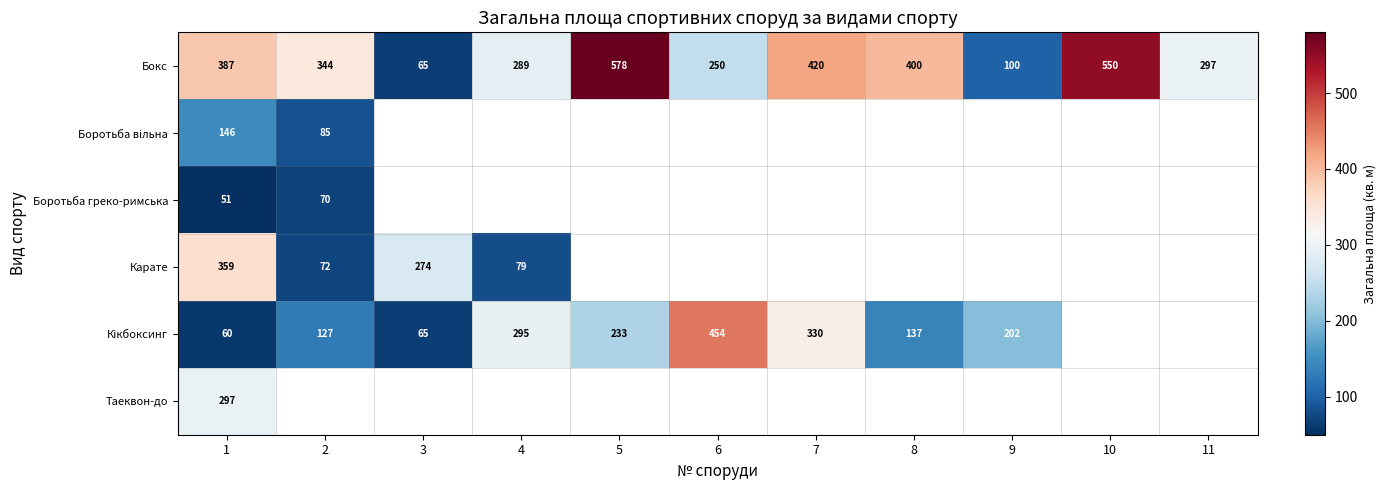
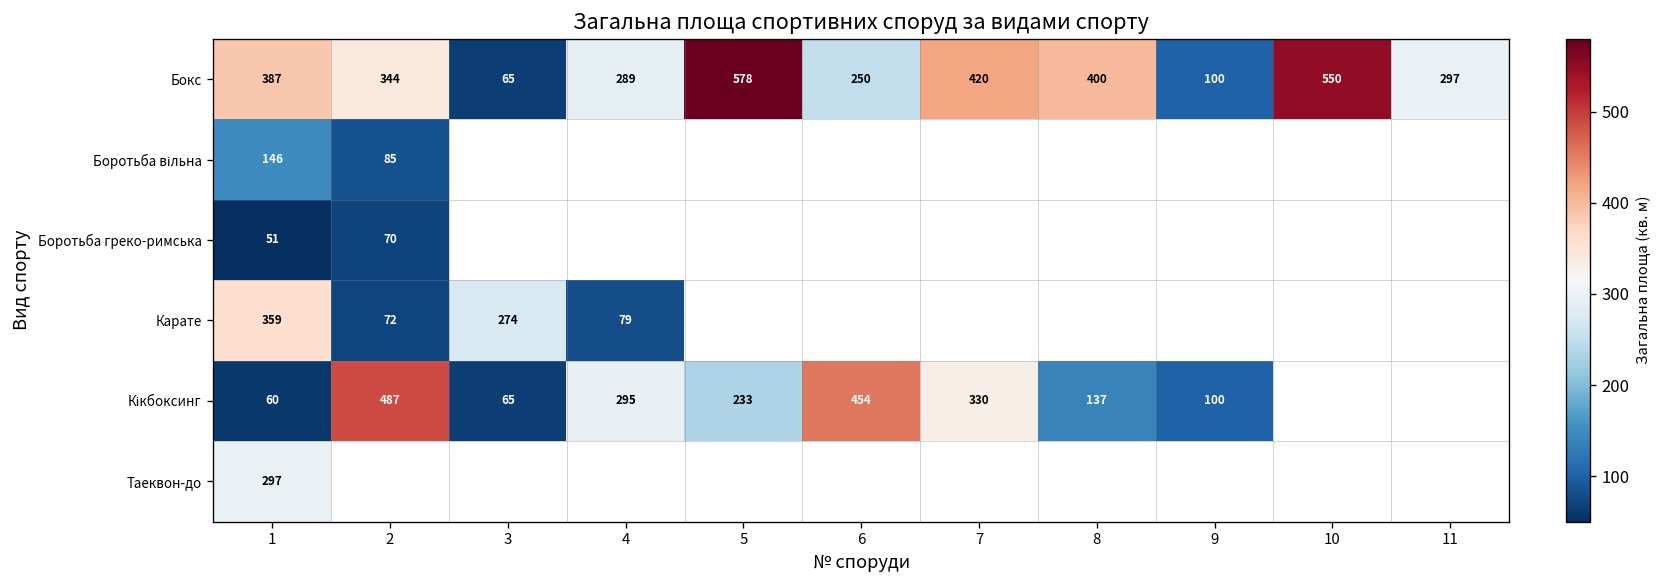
  {
    "Бокс": {
      "1": 387,
      "2": 344,
      "3": 65,
      "4": 289,
      "5": 578,
      "6": 250,
      "7": 420,
      "8": 400,
      "9": 100,
      "10": 550,
      "11": 297
    },
    "Боротьба вільна": {
      "1": 146,
      "2": 85
    },
    "Боротьба греко-римська": {
      "1": 51,
      "2": 70
    },
    "Карате": {
      "1": 359,
      "2": 72,
      "3": 274,
      "4": 79
    },
    "Кікбоксинг": {
      "1": 60,
-     "2": 127,
+     "2": 487,
      "3": 65,
      "4": 295,
      "5": 233,
      "6": 454,
      "7": 330,
      "8": 137,
-     "9": 202
+     "9": 100
    },
    "Таеквон-до": {
      "1": 297
    }
  }
